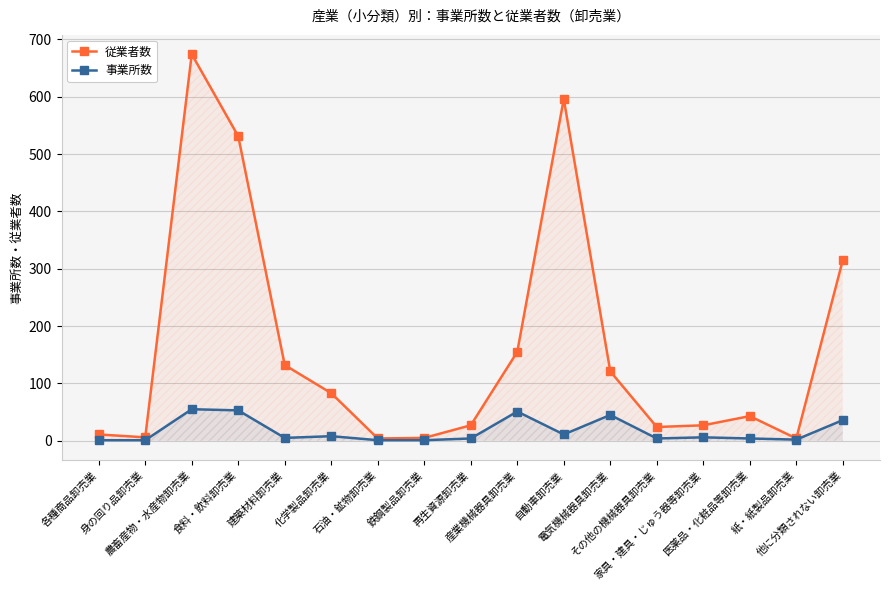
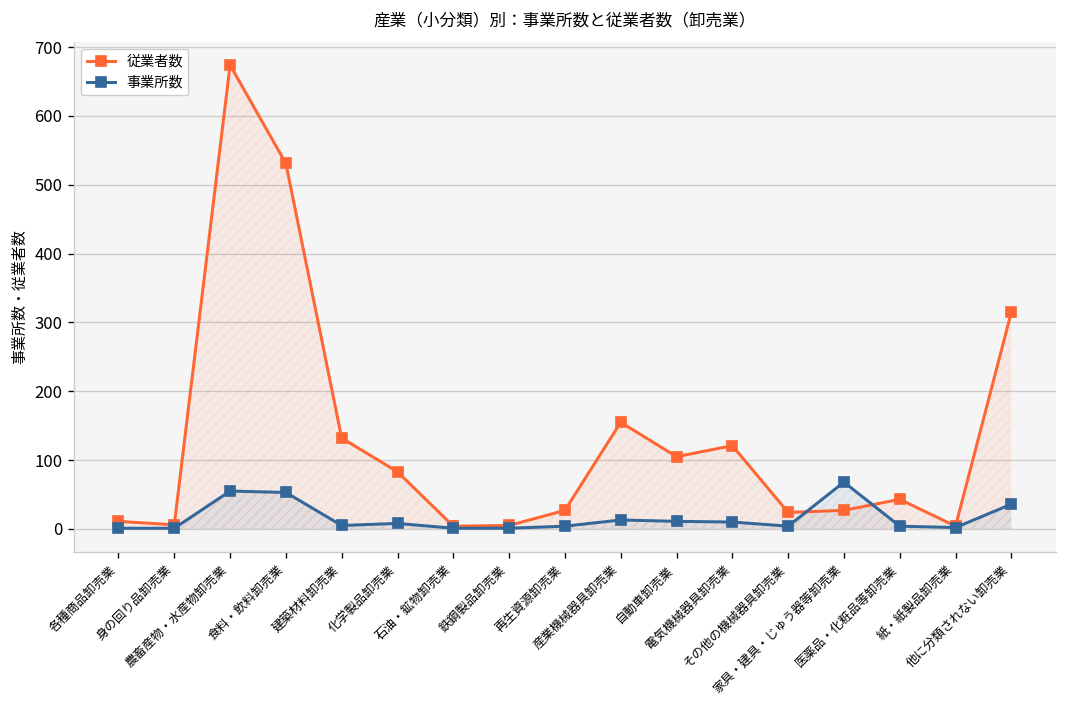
  {
    "従業者数": {
      "各種商品卸売業": 10,
      "身の回り品卸売業": 10,
      "農畜産物・水産物卸売業": 670,
      "食料・飲料卸売業": 530,
      "建築材料卸売業": 130,
      "化学製品卸売業": 80,
      "再生資源卸売業": 30,
      "産業機械器具卸売業": 160,
-     "自動車卸売業": 600,
+     "自動車卸売業": 110,
      "電気機械器具卸売業": 120,
      "その他の機械器具卸売業": 20,
      "家具・建具・じゅう器等卸売業": 30,
      "医薬品・化粧品等卸売業": 40,
      "他に分類されない卸売業": 320
    },
    "事業所数": {
      "各種商品卸売業": 0,
      "身の回り品卸売業": 0,
      "農畜産物・水産物卸売業": 60,
      "食料・飲料卸売業": 50,
      "建築材料卸売業": 10,
      "化学製品卸売業": 10,
      "再生資源卸売業": 0,
-     "産業機械器具卸売業": 50,
+     "産業機械器具卸売業": 10,
      "自動車卸売業": 10,
-     "電気機械器具卸売業": 50,
+     "電気機械器具卸売業": 10,
      "その他の機械器具卸売業": 0,
-     "家具・建具・じゅう器等卸売業": 10,
+     "家具・建具・じゅう器等卸売業": 70,
      "医薬品・化粧品等卸売業": 0,
      "他に分類されない卸売業": 40
    }
  }
